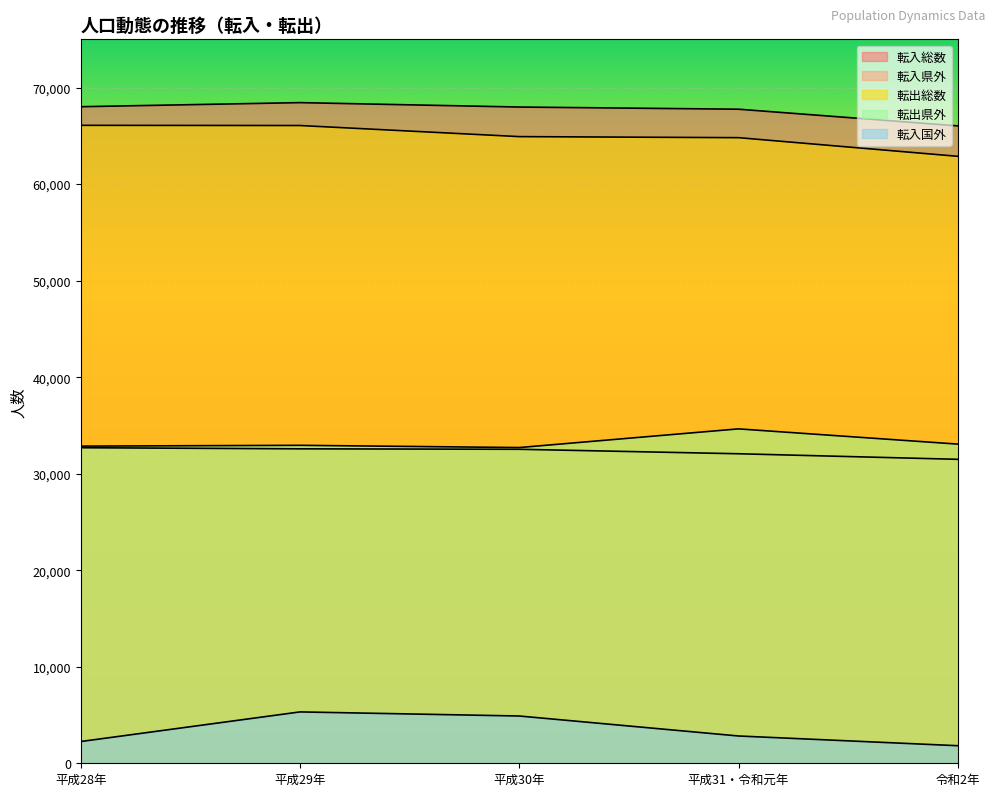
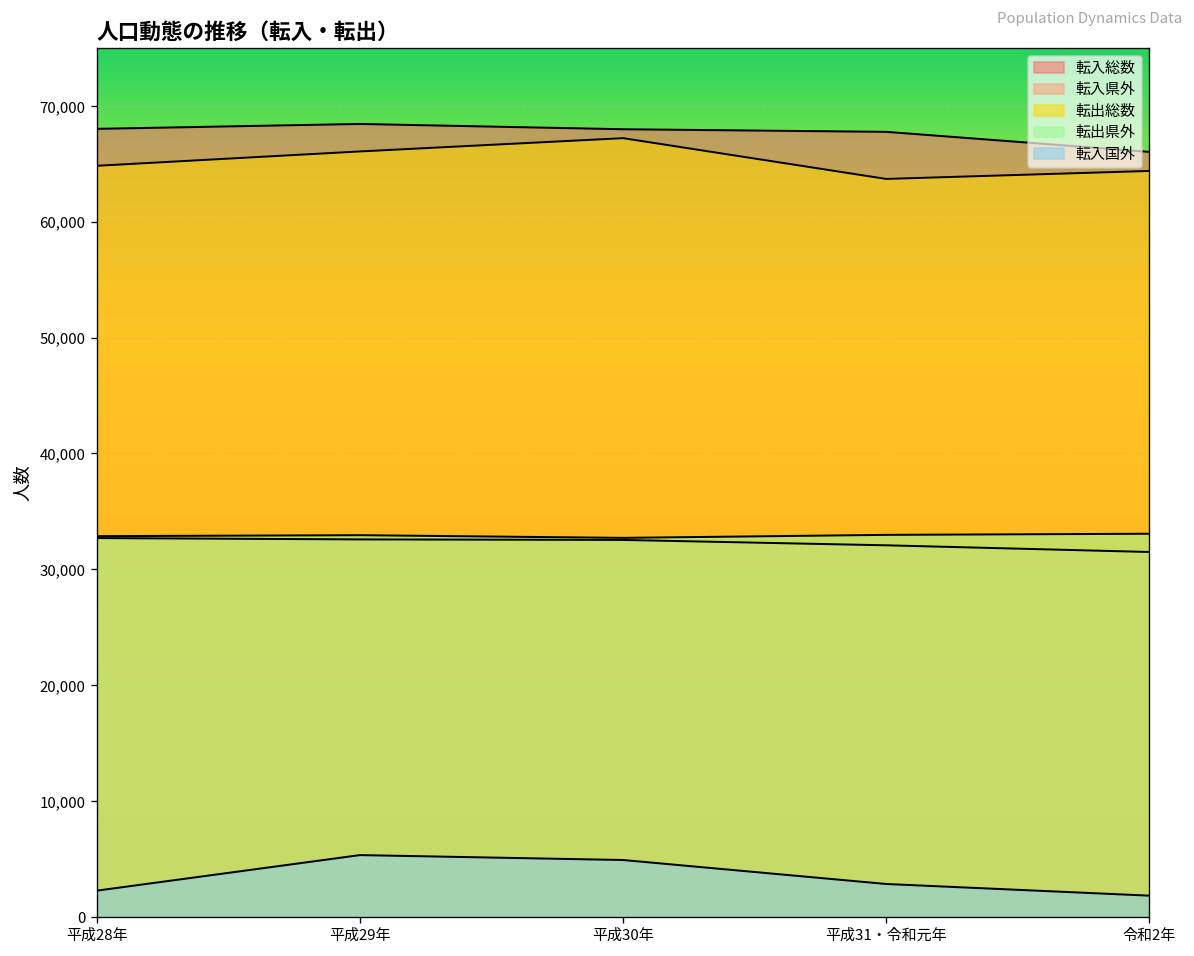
  {
    "転出総数": {
-     "平成28年": "66,000",
+     "平成28年": "65,000",
      "平成29年": "66,000",
-     "平成30年": "65,000",
-     "平成31・令和元年": "65,000",
-     "令和2年": "63,000"
+     "平成30年": "67,000",
+     "平成31・令和元年": "64,000",
+     "令和2年": "64,000"
    },
    "転出県外": {
      "平成29年": "33,000",
-     "平成31・令和元年": "35,000",
+     "平成31・令和元年": "33,000",
      "令和2年": "33,000"
    },
    "転入国外": {
      "平成28年": "2,000",
      "平成29年": "5,000",
      "平成30年": "5,000",
      "平成31・令和元年": "3,000",
      "令和2年": "2,000"
    }
  }
